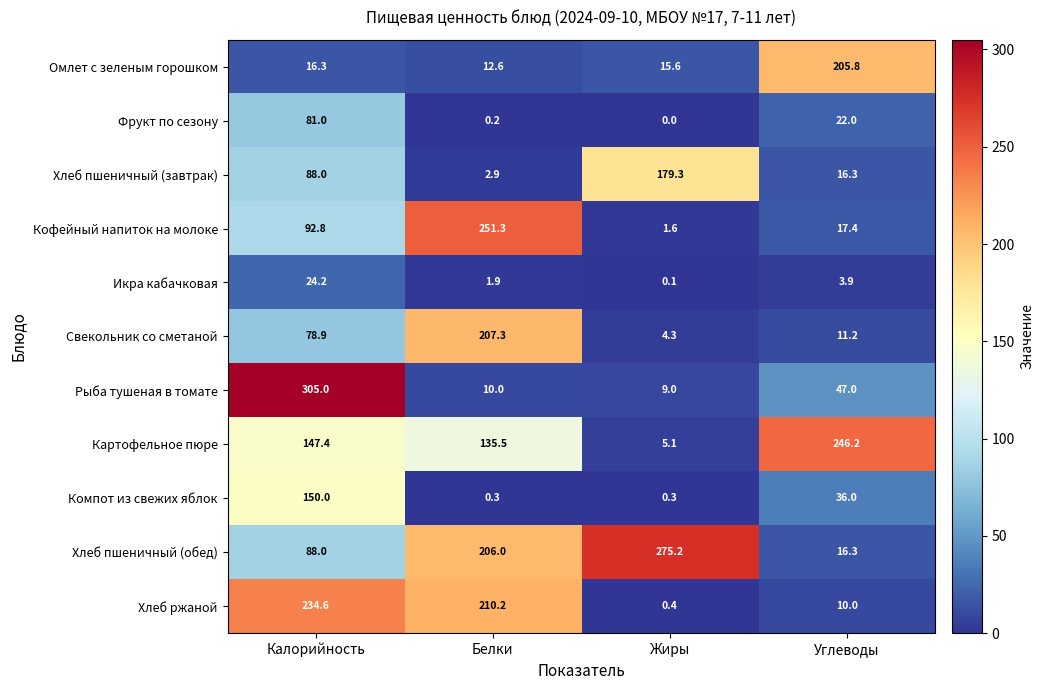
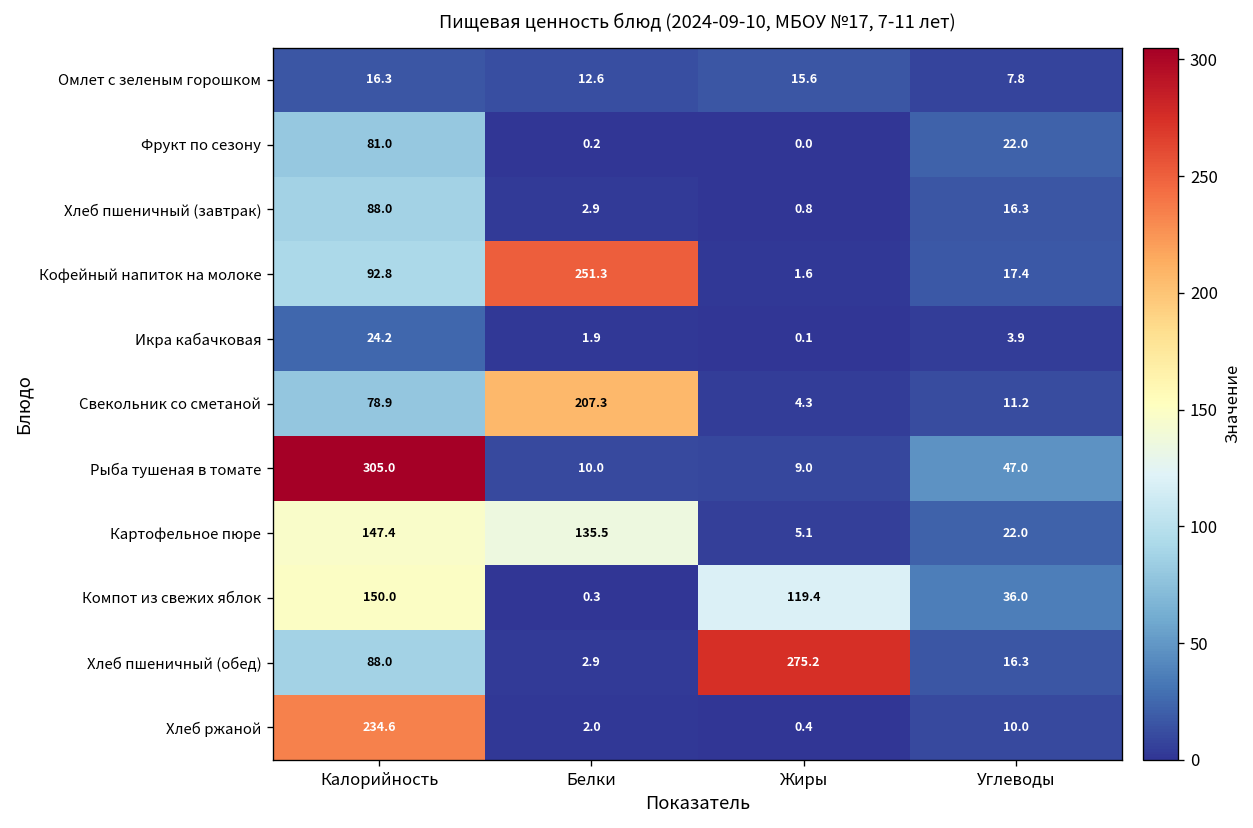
  {
    "Омлет с зеленым горошком": {
      "Калорийность": 16.3,
      "Белки": 12.6,
      "Жиры": 15.6,
-     "Углеводы": 205.8
+     "Углеводы": 7.8
    },
    "Фрукт по сезону": {
      "Калорийность": 81.0,
      "Белки": 0.2,
      "Жиры": 0.0,
      "Углеводы": 22.0
    },
    "Хлеб пшеничный (завтрак)": {
      "Калорийность": 88.0,
      "Белки": 2.9,
-     "Жиры": 179.3,
+     "Жиры": 0.8,
      "Углеводы": 16.3
    },
    "Кофейный напиток на молоке": {
      "Калорийность": 92.8,
      "Белки": 251.3,
      "Жиры": 1.6,
      "Углеводы": 17.4
    },
    "Икра кабачковая": {
      "Калорийность": 24.2,
      "Белки": 1.9,
      "Жиры": 0.1,
      "Углеводы": 3.9
    },
    "Свекольник со сметаной": {
      "Калорийность": 78.9,
      "Белки": 207.3,
      "Жиры": 4.3,
      "Углеводы": 11.2
    },
    "Рыба тушеная в томате": {
      "Калорийность": 305.0,
      "Белки": 10.0,
      "Жиры": 9.0,
      "Углеводы": 47.0
    },
    "Картофельное пюре": {
      "Калорийность": 147.4,
      "Белки": 135.5,
      "Жиры": 5.1,
-     "Углеводы": 246.2
+     "Углеводы": 22.0
    },
    "Компот из свежих яблок": {
      "Калорийность": 150.0,
      "Белки": 0.3,
-     "Жиры": 0.3,
+     "Жиры": 119.4,
      "Углеводы": 36.0
    },
    "Хлеб пшеничный (обед)": {
      "Калорийность": 88.0,
-     "Белки": 206.0,
+     "Белки": 2.9,
      "Жиры": 275.2,
      "Углеводы": 16.3
    },
    "Хлеб ржаной": {
      "Калорийность": 234.6,
-     "Белки": 210.2,
+     "Белки": 2.0,
      "Жиры": 0.4,
      "Углеводы": 10.0
    }
  }
